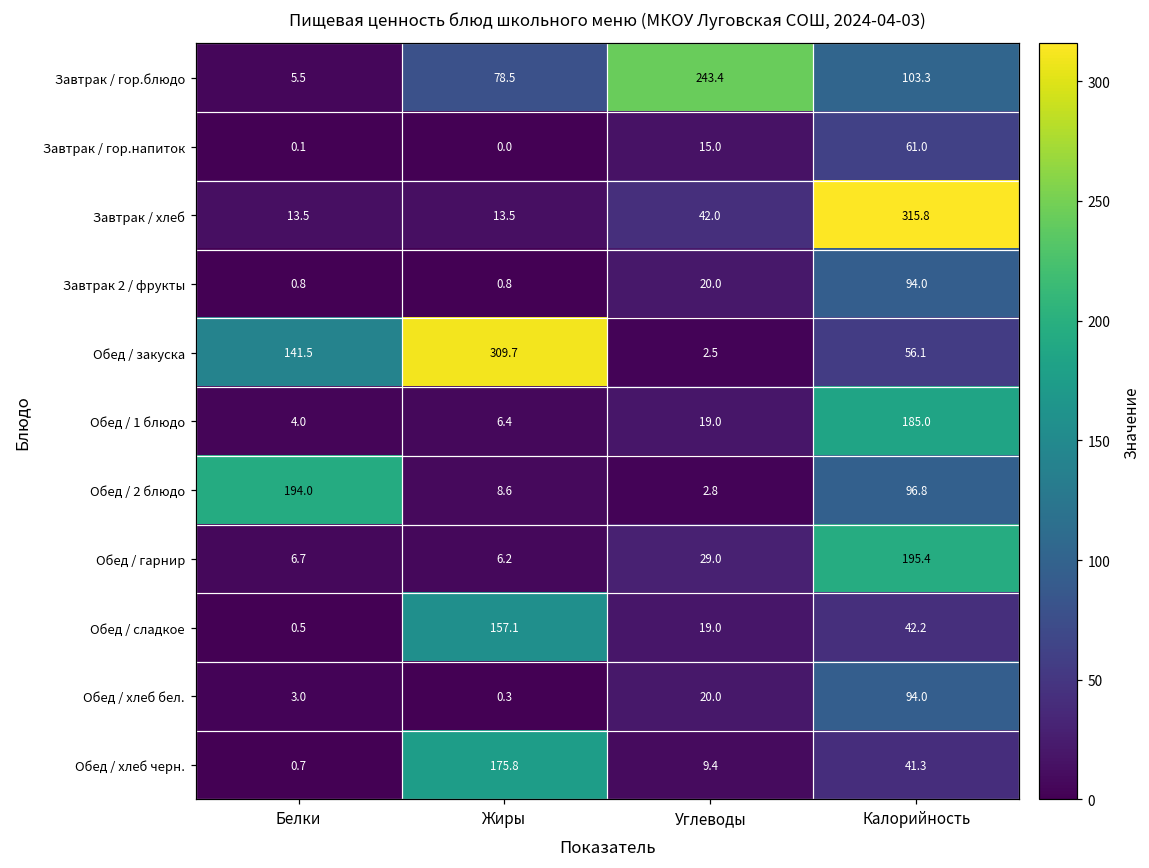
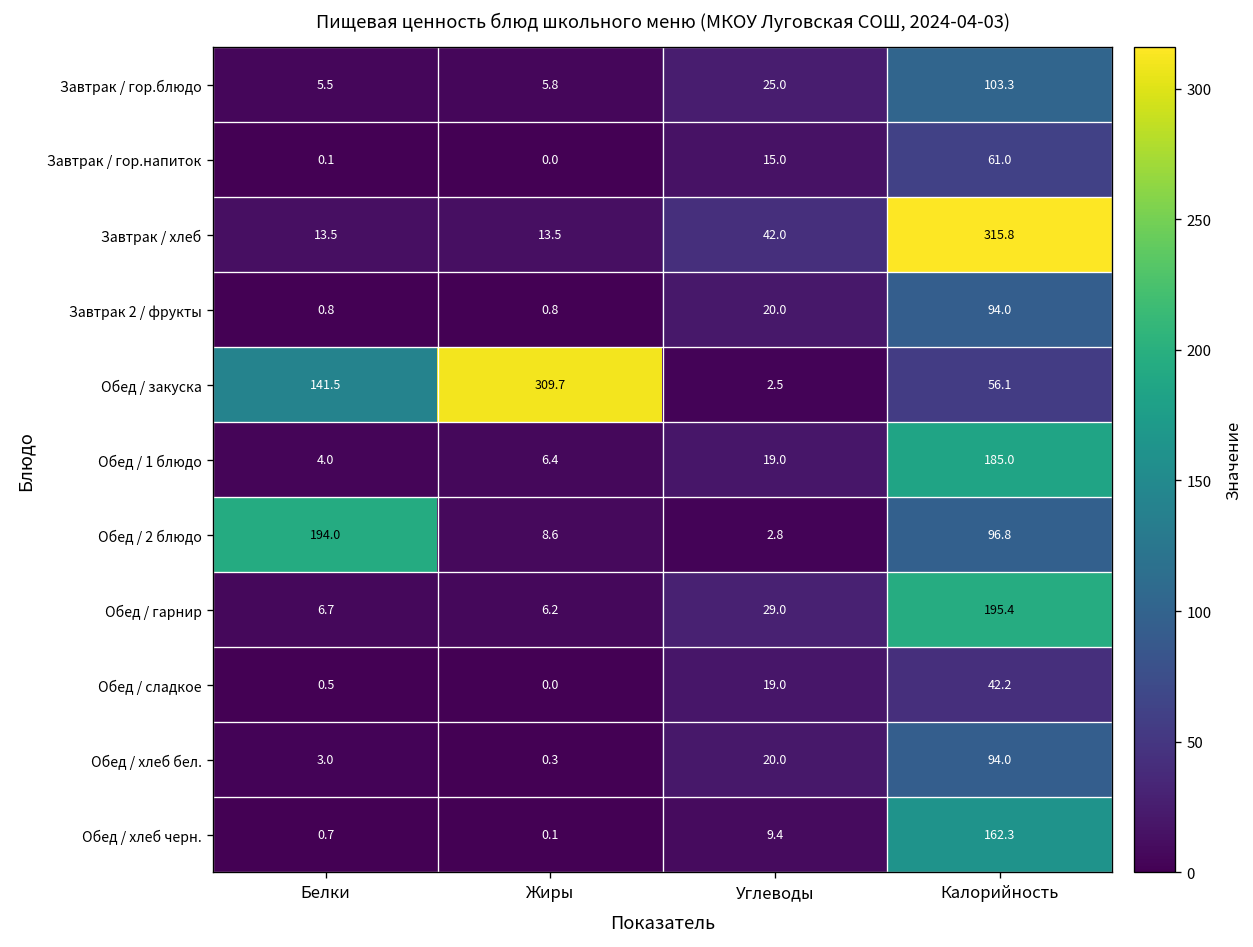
  {
    "Завтрак / гор.блюдо": {
      "Белки": 5.5,
-     "Жиры": 78.5,
-     "Углеводы": 243.4,
+     "Жиры": 5.8,
+     "Углеводы": 25.0,
      "Калорийность": 103.3
    },
    "Завтрак / гор.напиток": {
      "Белки": 0.1,
      "Жиры": 0.0,
      "Углеводы": 15.0,
      "Калорийность": 61.0
    },
    "Завтрак / хлеб": {
      "Белки": 13.5,
      "Жиры": 13.5,
      "Углеводы": 42.0,
      "Калорийность": 315.8
    },
    "Завтрак 2 / фрукты": {
      "Белки": 0.8,
      "Жиры": 0.8,
      "Углеводы": 20.0,
      "Калорийность": 94.0
    },
    "Обед / закуска": {
      "Белки": 141.5,
      "Жиры": 309.7,
      "Углеводы": 2.5,
      "Калорийность": 56.1
    },
    "Обед / 1 блюдо": {
      "Белки": 4.0,
      "Жиры": 6.4,
      "Углеводы": 19.0,
      "Калорийность": 185.0
    },
    "Обед / 2 блюдо": {
      "Белки": 194.0,
      "Жиры": 8.6,
      "Углеводы": 2.8,
      "Калорийность": 96.8
    },
    "Обед / гарнир": {
      "Белки": 6.7,
      "Жиры": 6.2,
      "Углеводы": 29.0,
      "Калорийность": 195.4
    },
    "Обед / сладкое": {
      "Белки": 0.5,
-     "Жиры": 157.1,
+     "Жиры": 0.0,
      "Углеводы": 19.0,
      "Калорийность": 42.2
    },
    "Обед / хлеб бел.": {
      "Белки": 3.0,
      "Жиры": 0.3,
      "Углеводы": 20.0,
      "Калорийность": 94.0
    },
    "Обед / хлеб черн.": {
      "Белки": 0.7,
-     "Жиры": 175.8,
+     "Жиры": 0.1,
      "Углеводы": 9.4,
-     "Калорийность": 41.3
+     "Калорийность": 162.3
    }
  }
